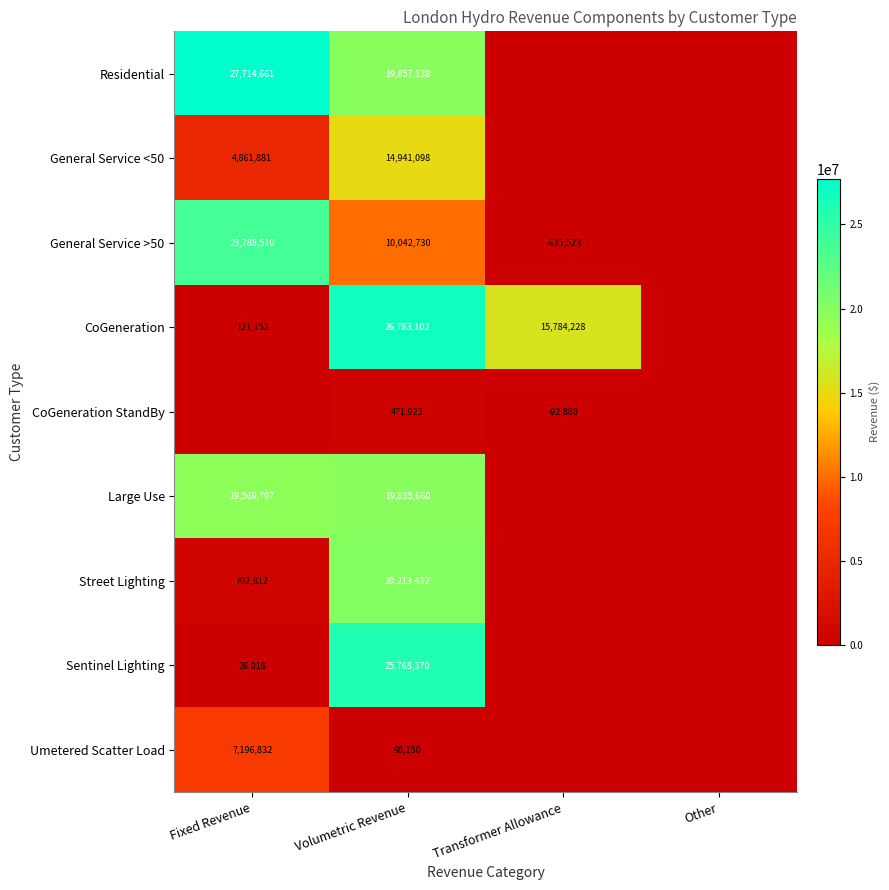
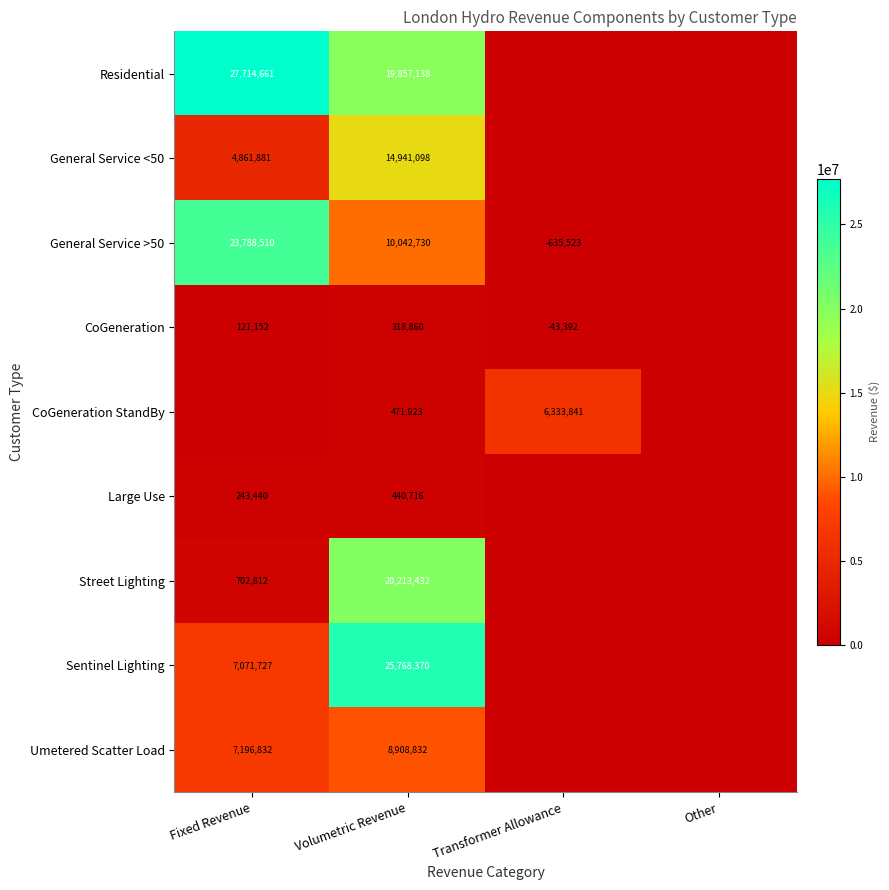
  {
    "Residential": {
      "Fixed Revenue": "27,714,661",
      "Volumetric Revenue": "19,857,138"
    },
    "General Service <50": {
      "Fixed Revenue": "4,861,881",
      "Volumetric Revenue": "14,941,098"
    },
    "General Service >50": {
      "Fixed Revenue": "23,788,510",
      "Volumetric Revenue": "10,042,730",
      "Transformer Allowance": "-635,523"
    },
    "CoGeneration": {
      "Fixed Revenue": "121,152",
-     "Volumetric Revenue": "26,783,102",
-     "Transformer Allowance": "15,784,228"
+     "Volumetric Revenue": "318,860",
+     "Transformer Allowance": "-43,392"
    },
    "CoGeneration StandBy": {
      "Volumetric Revenue": "471,923",
-     "Transformer Allowance": "-92,880"
+     "Transformer Allowance": "6,333,841"
    },
    "Large Use": {
-     "Fixed Revenue": "19,569,797",
-     "Volumetric Revenue": "19,835,660"
+     "Fixed Revenue": "243,440",
+     "Volumetric Revenue": "440,716"
    },
    "Street Lighting": {
      "Fixed Revenue": "702,812",
      "Volumetric Revenue": "20,213,432"
    },
    "Sentinel Lighting": {
-     "Fixed Revenue": "26,016",
+     "Fixed Revenue": "7,071,727",
      "Volumetric Revenue": "25,768,370"
    },
    "Umetered Scatter Load": {
      "Fixed Revenue": "7,196,832",
-     "Volumetric Revenue": "98,150"
+     "Volumetric Revenue": "8,908,832"
    }
  }
